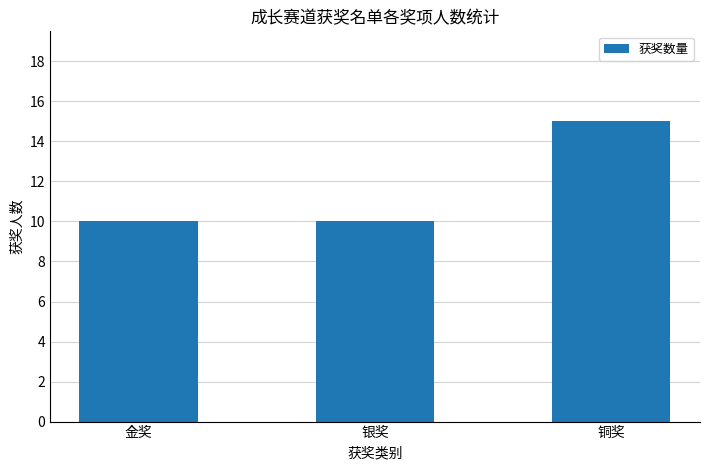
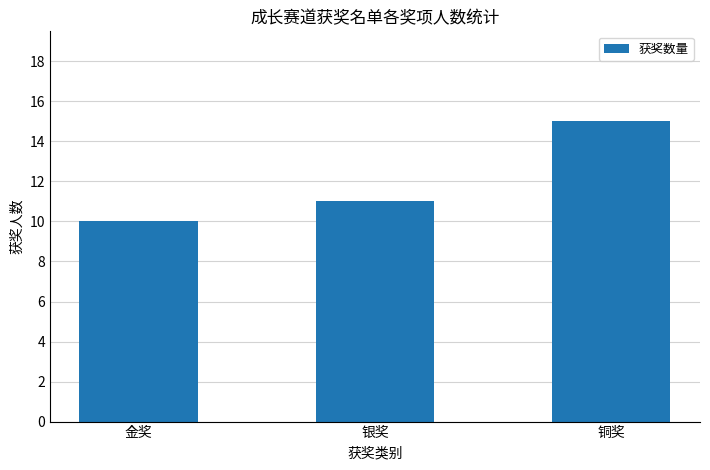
  {
    "金奖": 10,
-   "银奖": 10,
+   "银奖": 11,
    "铜奖": 15
  }
